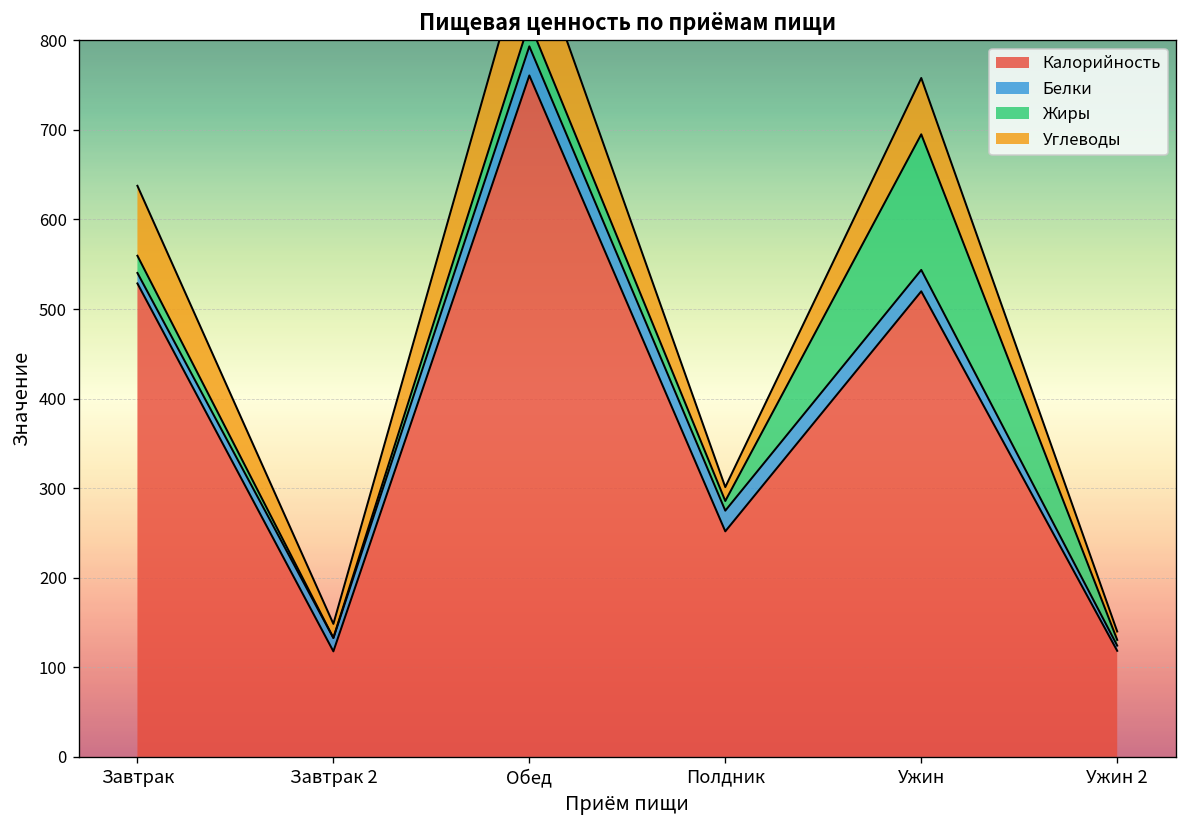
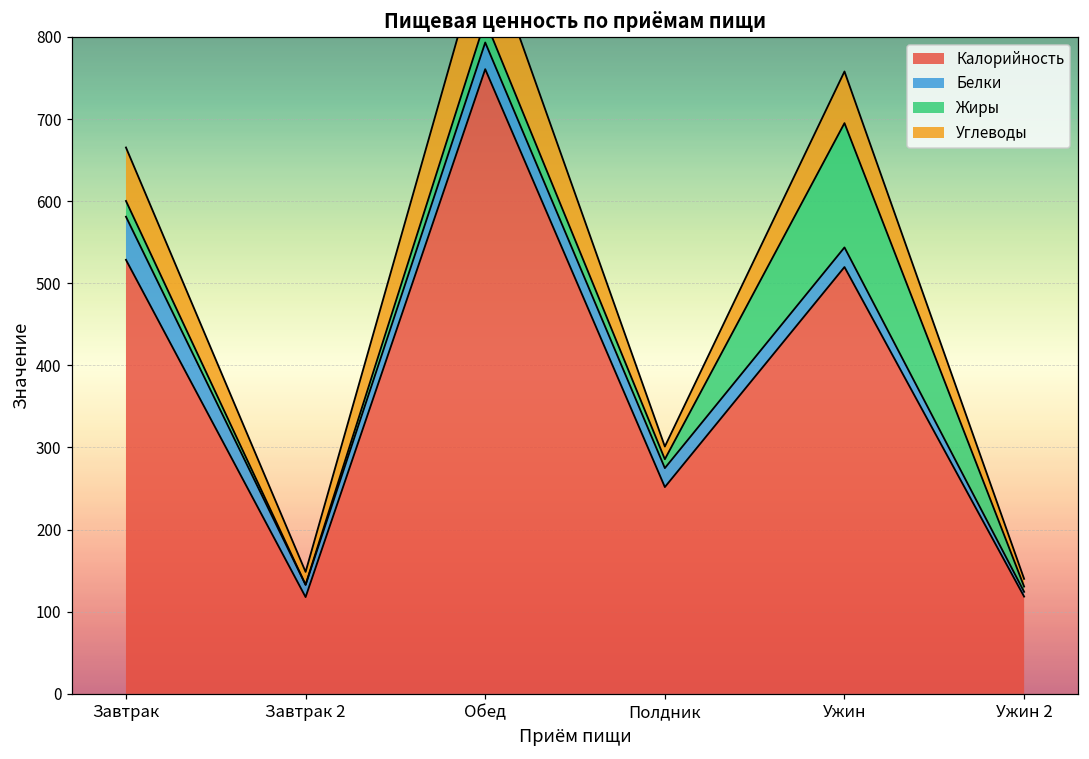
  {
    "Калорийность": {
      "Завтрак": 530,
      "Завтрак 2": 120,
      "Обед": 760,
      "Полдник": 250,
      "Ужин": 520,
      "Ужин 2": 120
    },
    "Белки": {
-     "Завтрак": 10,
+     "Завтрак": 50,
      "Обед": 30,
      "Полдник": 20,
      "Ужин": 20,
      "Ужин 2": 10
    },
    "Жиры": {
      "Завтрак": 20,
      "Полдник": 10,
      "Ужин": 150,
      "Ужин 2": 10
    },
    "Углеводы": {
-     "Завтрак": 80,
+     "Завтрак": 70,
      "Завтрак 2": 20,
      "Полдник": 20,
      "Ужин": 60,
      "Ужин 2": 10
    }
  }
